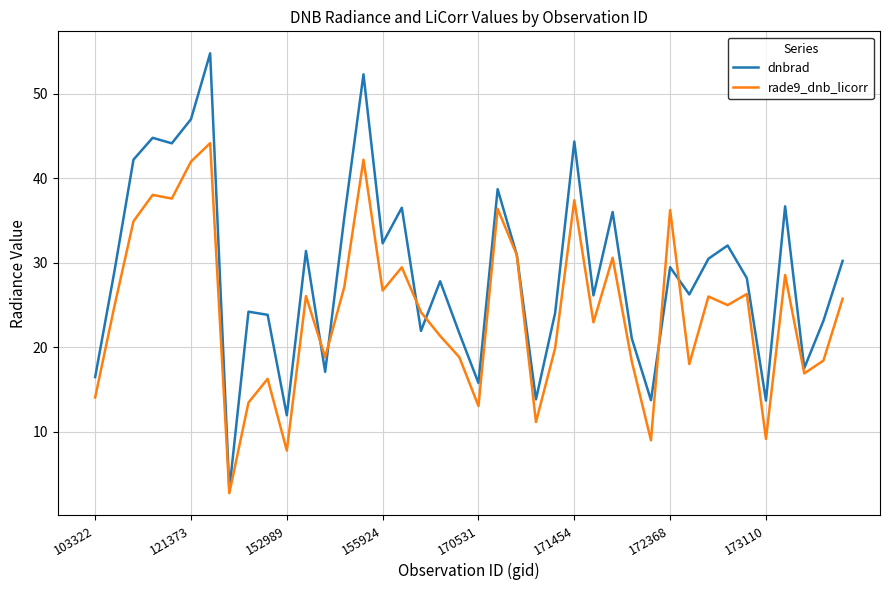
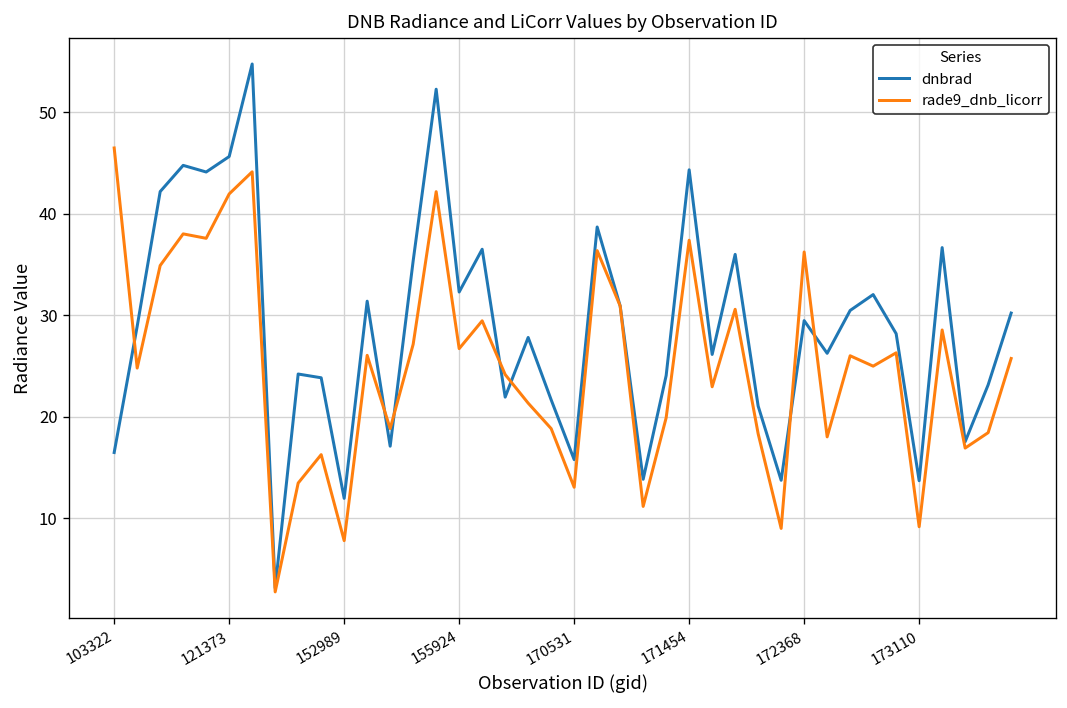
  {
    "dnbrad": {
      "103322": 16,
-     "121373": 47,
+     "121373": 46,
      "152989": 12,
      "155924": 32,
      "170531": 16,
      "171454": 44,
      "172368": 29,
      "173110": 14
    },
    "rade9_dnb_licorr": {
-     "103322": 14,
+     "103322": 46,
      "121373": 42,
      "152989": 8,
      "155924": 27,
      "170531": 13,
      "171454": 37,
      "172368": 36,
      "173110": 9
    }
  }
